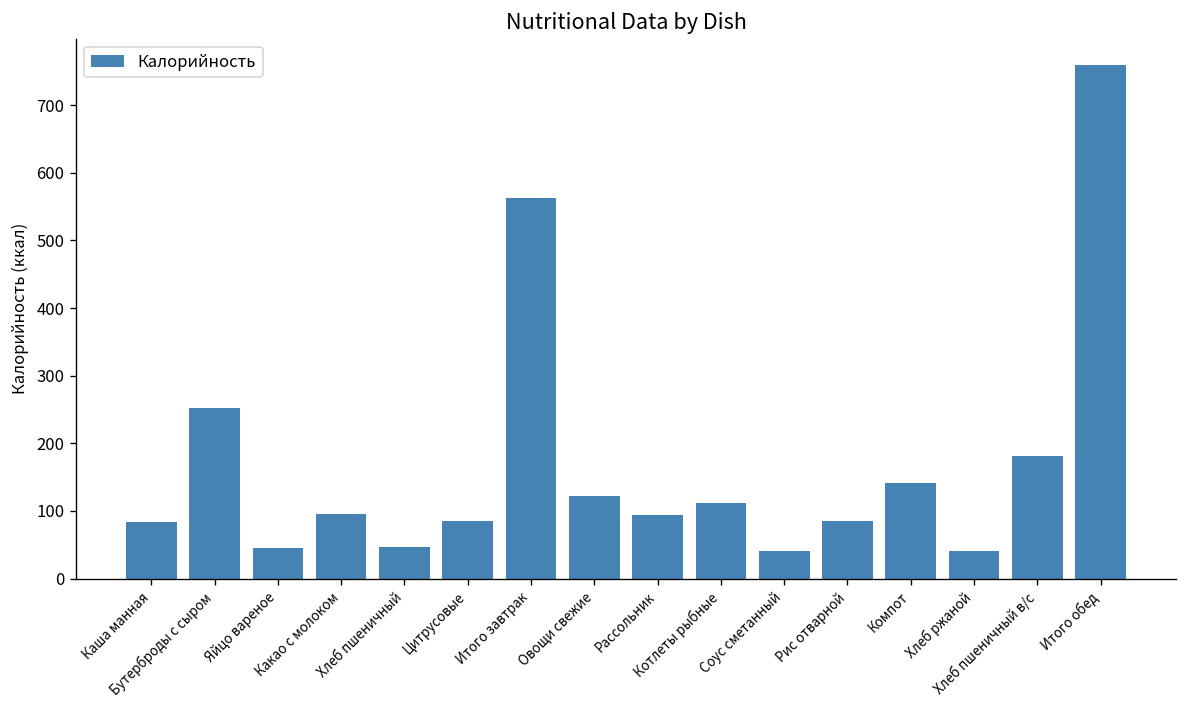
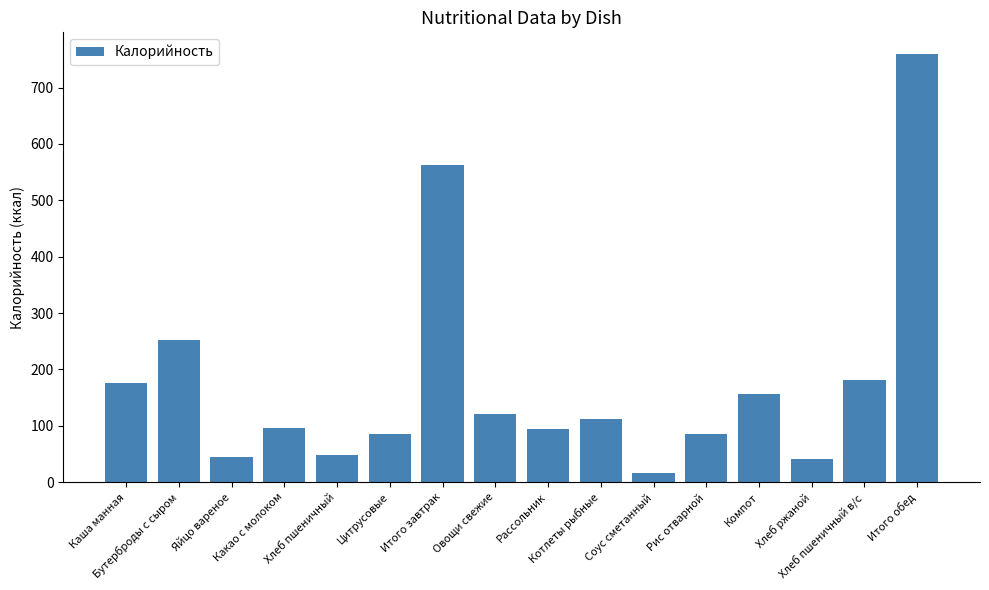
  {
-   "Каша манная": 80,
+   "Каша манная": 180,
    "Бутерброды с сыром": 250,
    "Яйцо вареное": 40,
    "Какао с молоком": 100,
    "Хлеб пшеничный": 50,
    "Цитрусовые": 90,
    "Итого завтрак": 560,
    "Овощи свежие": 120,
    "Рассольник": 90,
    "Котлеты рыбные": 110,
-   "Соус сметанный": 40,
+   "Соус сметанный": 20,
    "Рис отварной": 80,
-   "Компот": 140,
+   "Компот": 160,
    "Хлеб ржаной": 40,
    "Хлеб пшеничный в/с": 180,
    "Итого обед": 760
  }
